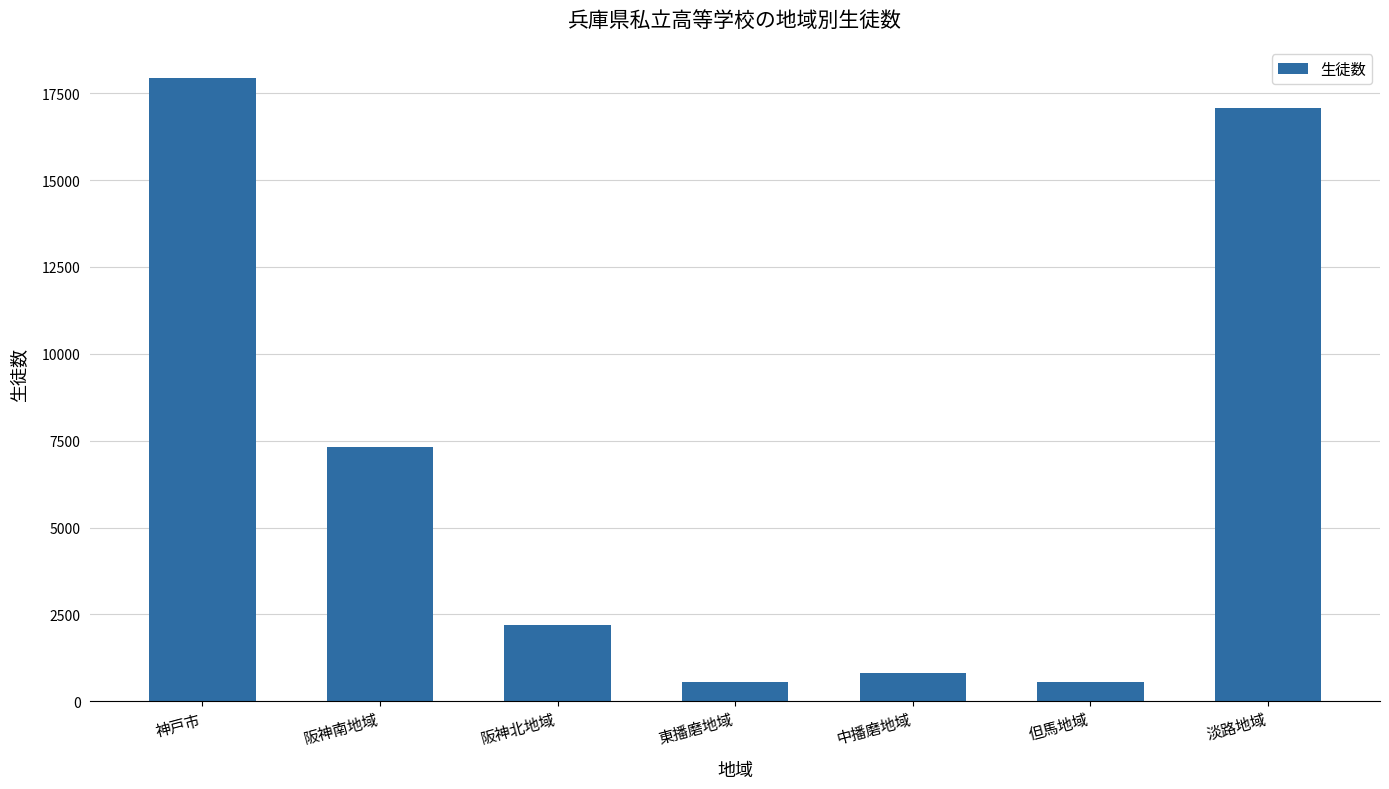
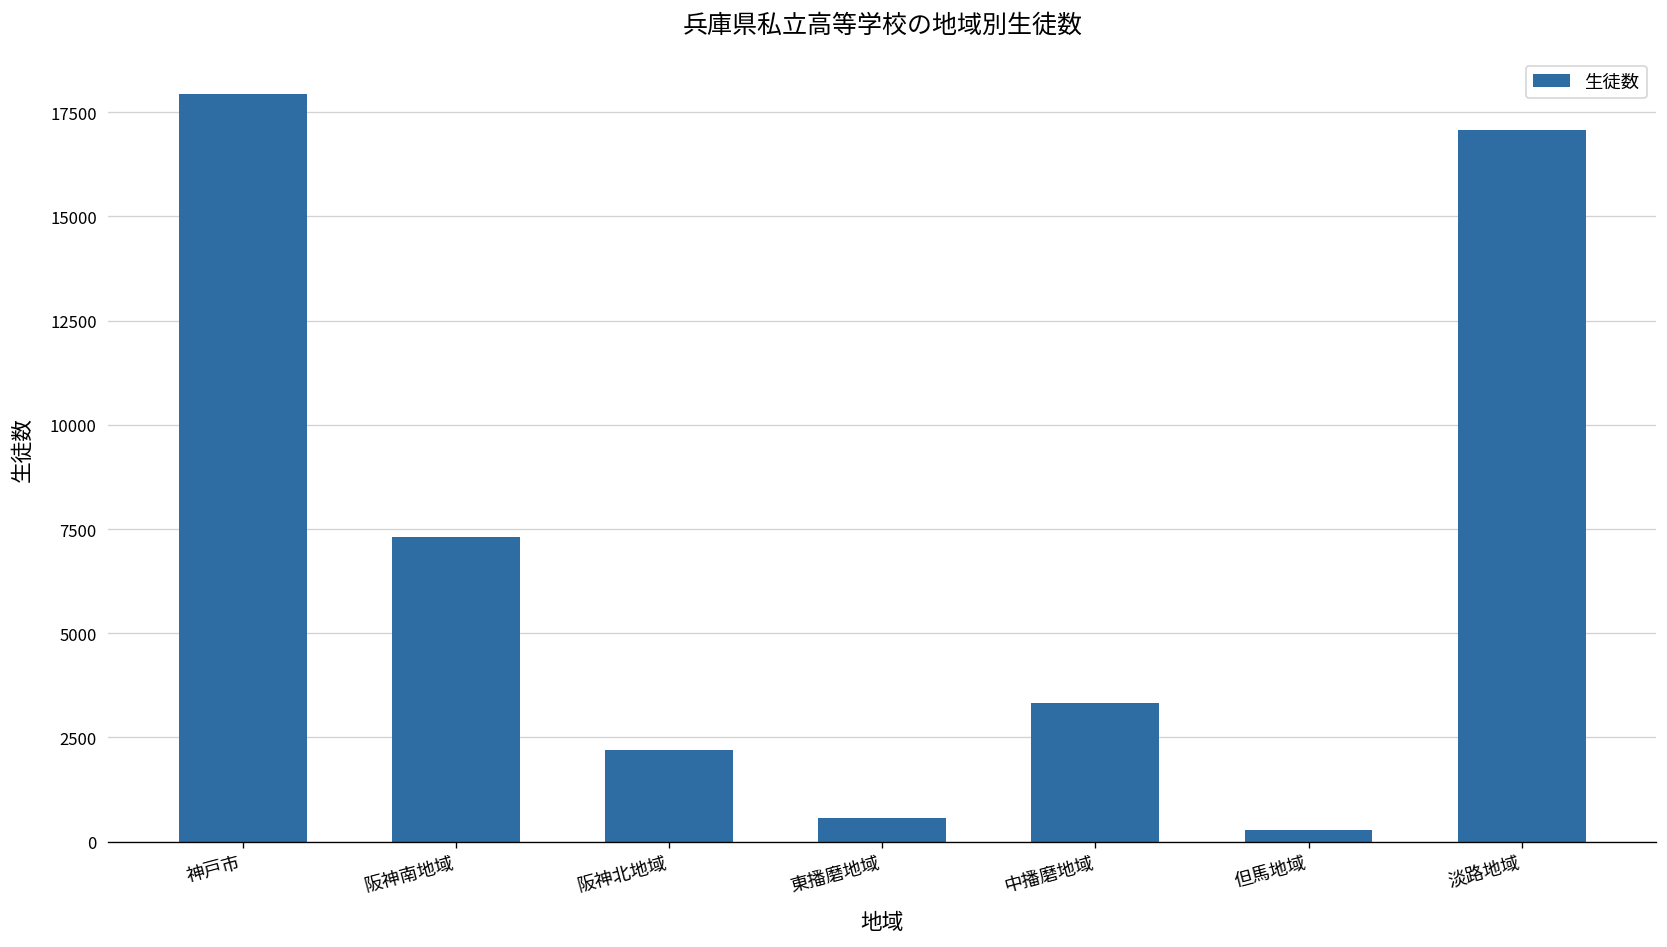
  {
    "神戸市": 17900,
    "阪神南地域": 7300,
    "阪神北地域": 2200,
    "東播磨地域": 600,
-   "中播磨地域": 800,
-   "但馬地域": 600,
+   "中播磨地域": 3300,
+   "但馬地域": 300,
    "淡路地域": 17100
  }
